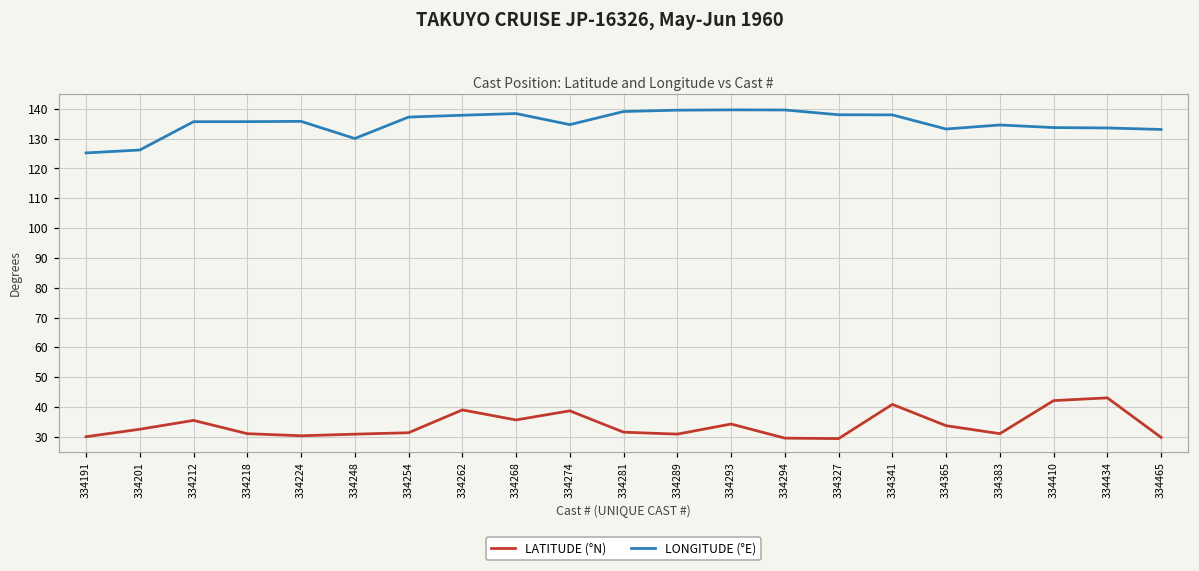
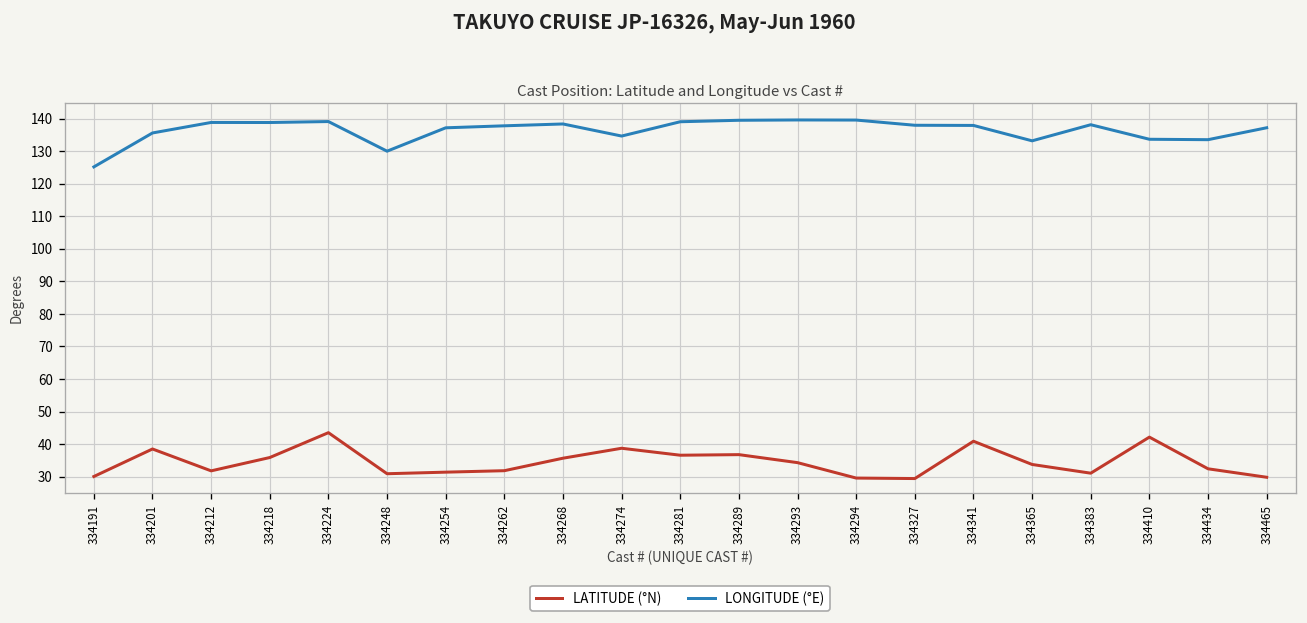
  {
    "LATITUDE (°N)": {
      "334191": 30,
-     "334201": 33,
-     "334212": 35,
-     "334218": 31,
-     "334224": 30,
+     "334201": 38,
+     "334212": 32,
+     "334218": 36,
+     "334224": 43,
      "334248": 31,
      "334254": 31,
-     "334262": 39,
+     "334262": 32,
      "334268": 36,
      "334274": 39,
-     "334281": 32,
-     "334289": 31,
+     "334281": 37,
+     "334289": 37,
      "334293": 34,
      "334294": 30,
      "334327": 29,
      "334341": 41,
      "334365": 34,
      "334383": 31,
      "334410": 42,
-     "334434": 43,
+     "334434": 32,
      "334465": 30
    },
    "LONGITUDE (°E)": {
      "334191": 125,
-     "334201": 126,
-     "334212": 136,
-     "334218": 136,
-     "334224": 136,
+     "334201": 136,
+     "334212": 139,
+     "334218": 139,
+     "334224": 139,
      "334248": 130,
      "334254": 137,
      "334262": 138,
      "334268": 138,
      "334274": 135,
      "334281": 139,
      "334289": 140,
      "334293": 140,
      "334294": 140,
      "334327": 138,
      "334341": 138,
      "334365": 133,
-     "334383": 135,
+     "334383": 138,
      "334410": 134,
      "334434": 134,
-     "334465": 133
+     "334465": 137
    }
  }
